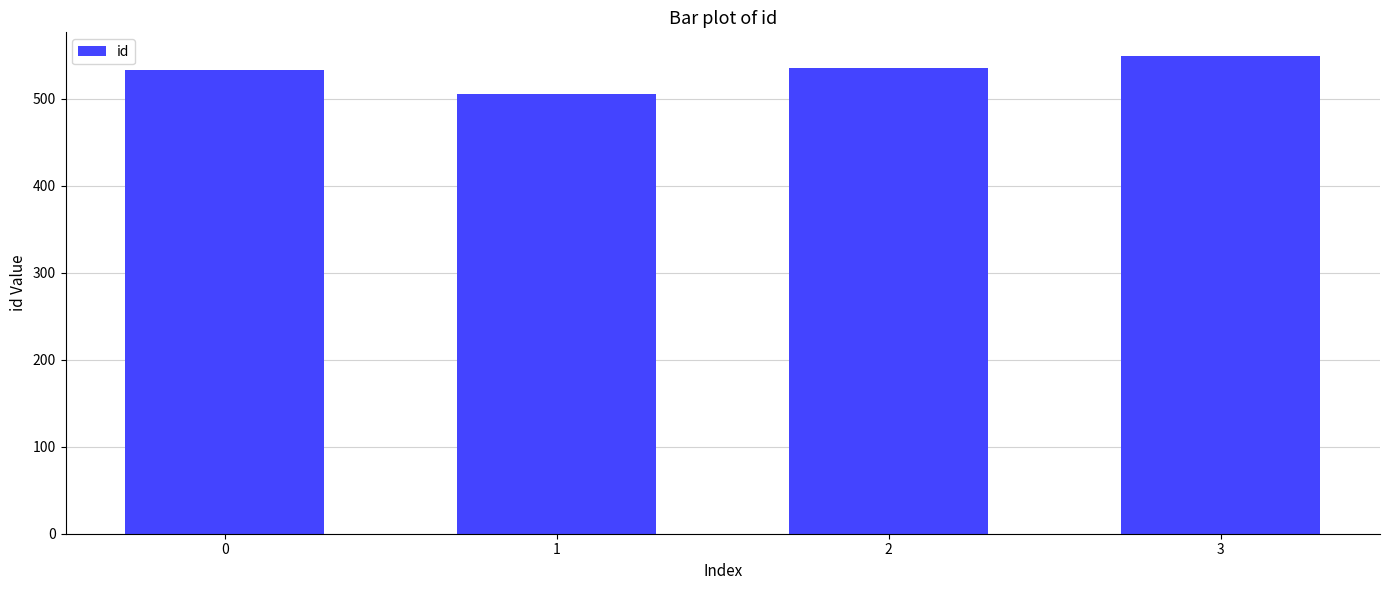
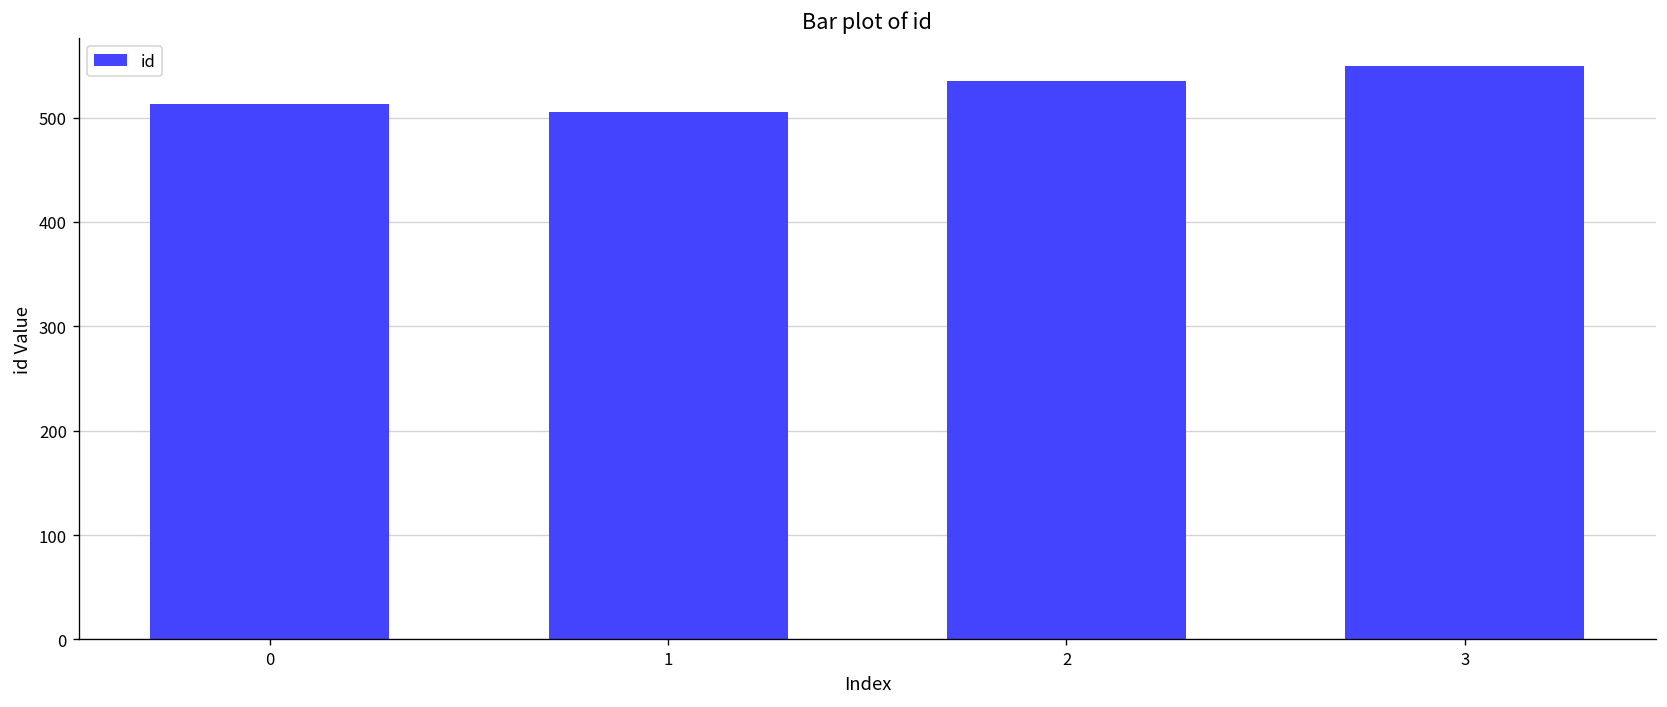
  {
-   "0": 530,
+   "0": 510,
    "1": 510,
    "2": 540,
    "3": 550
  }
